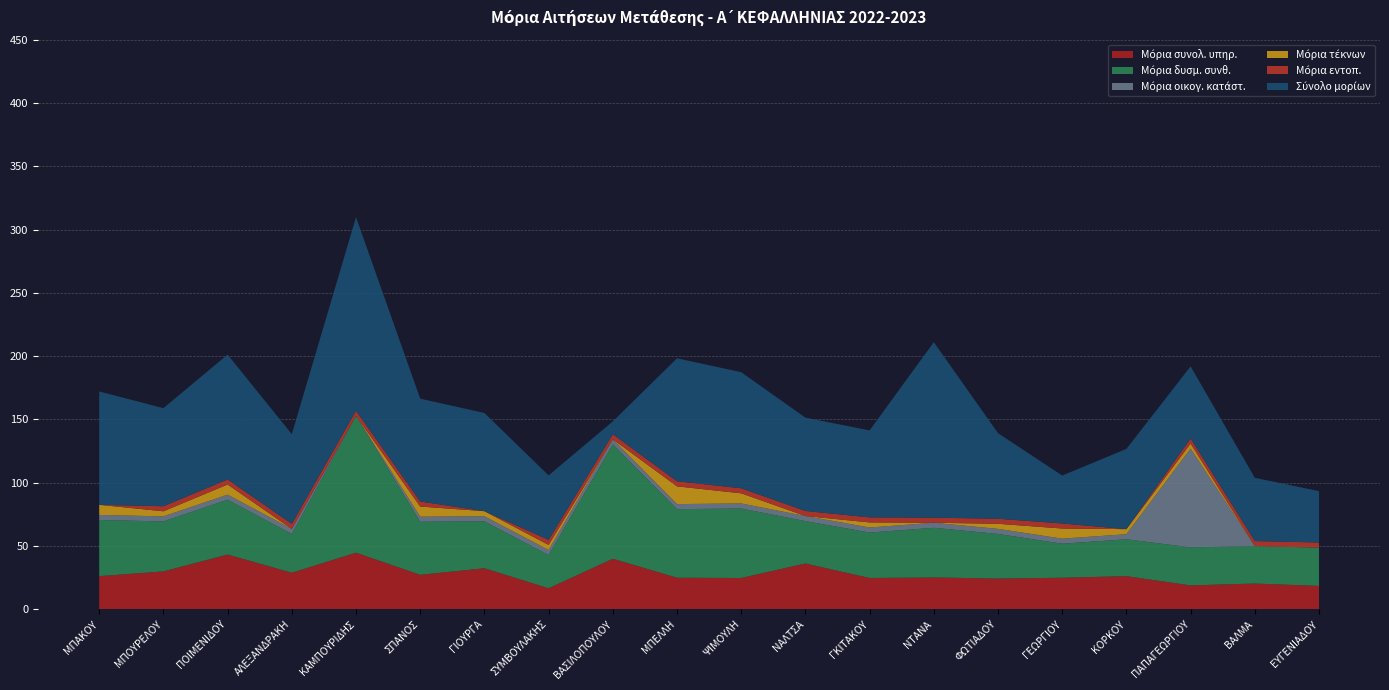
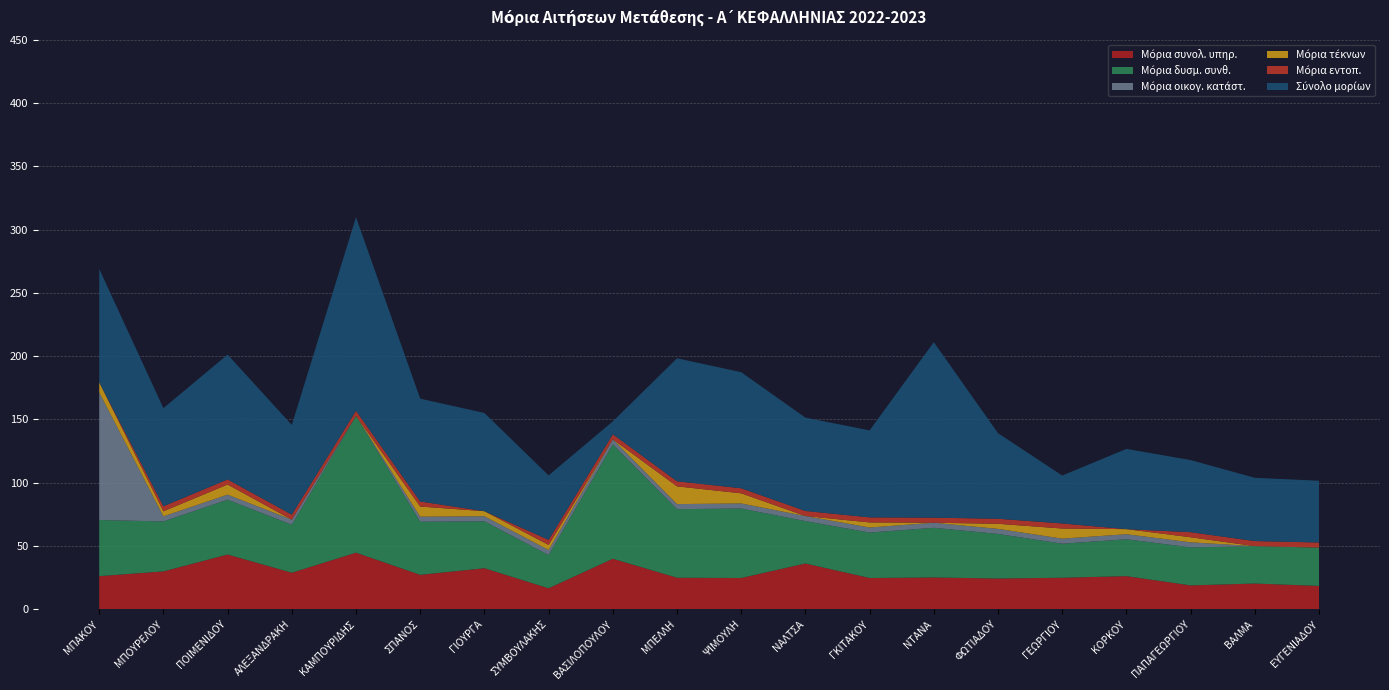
  {
    "Μόρια δυσμ. συνθ.": {
      "ΜΠΑΚΟΥ": 44,
      "ΜΠΟΥΡΕΛΟΥ": 39,
      "ΠΟΙΜΕΝΙΔΟΥ": 43,
-     "ΑΛΕΞΑΝΔΡΑΚΗ": 31,
+     "ΑΛΕΞΑΝΔΡΑΚΗ": 38,
      "ΣΠΑΝΟΣ": 42,
      "ΓΙΟΥΡΓΑ": 37,
      "ΣΥΜΒΟΥΛΑΚΗΣ": 26,
      "ΒΑΣΙΛΟΠΟΥΛΟΥ": 90,
      "ΜΠΕΛΛΗ": 54,
      "ΨΙΜΟΥΛΗ": 55,
      "ΝΑΛΤΣΑ": 33,
      "ΓΚΙΤΑΚΟΥ": 36,
      "ΝΤΑΝΑ": 39,
      "ΦΩΤΙΑΔΟΥ": 35,
      "ΓΕΩΡΓΙΟΥ": 27,
      "ΚΟΡΚΟΥ": 29,
      "ΠΑΠΑΓΕΩΡΓΙΟΥ": 30
    },
    "Μόρια οικογ. κατάστ.": {
-     "ΜΠΑΚΟΥ": 4,
+     "ΜΠΑΚΟΥ": 101,
      "ΜΠΟΥΡΕΛΟΥ": 4,
      "ΠΟΙΜΕΝΙΔΟΥ": 4,
      "ΣΠΑΝΟΣ": 4,
      "ΓΙΟΥΡΓΑ": 4,
      "ΣΥΜΒΟΥΛΑΚΗΣ": 4,
      "ΜΠΕΛΛΗ": 4,
      "ΨΙΜΟΥΛΗ": 4,
      "ΓΚΙΤΑΚΟΥ": 4,
      "ΦΩΤΙΑΔΟΥ": 4,
      "ΓΕΩΡΓΙΟΥ": 4,
      "ΚΟΡΚΟΥ": 4,
-     "ΠΑΠΑΓΕΩΡΓΙΟΥ": 78
+     "ΠΑΠΑΓΕΩΡΓΙΟΥ": 4
    },
    "Μόρια τέκνων": {
      "ΜΠΟΥΡΕΛΟΥ": 4,
      "ΠΟΙΜΕΝΙΔΟΥ": 8,
      "ΣΠΑΝΟΣ": 8,
      "ΣΥΜΒΟΥΛΑΚΗΣ": 4,
      "ΜΠΕΛΛΗ": 14,
      "ΨΙΜΟΥΛΗ": 8,
      "ΓΚΙΤΑΚΟΥ": 4,
      "ΦΩΤΙΑΔΟΥ": 4,
      "ΓΕΩΡΓΙΟΥ": 8,
      "ΠΑΠΑΓΕΩΡΓΙΟΥ": 4
    },
    "Σύνολο μορίων": {
      "ΜΠΑΚΟΥ": 90,
      "ΜΠΟΥΡΕΛΟΥ": 77,
      "ΠΟΙΜΕΝΙΔΟΥ": 99,
      "ΑΛΕΞΑΝΔΡΑΚΗ": 71,
      "ΚΑΜΠΟΥΡΙΔΗΣ": 153,
      "ΣΠΑΝΟΣ": 81,
      "ΓΙΟΥΡΓΑ": 78,
      "ΣΥΜΒΟΥΛΑΚΗΣ": 51,
      "ΒΑΣΙΛΟΠΟΥΛΟΥ": 10,
      "ΜΠΕΛΛΗ": 97,
      "ΨΙΜΟΥΛΗ": 92,
      "ΝΑΛΤΣΑ": 74,
      "ΓΚΙΤΑΚΟΥ": 69,
      "ΝΤΑΝΑ": 139,
      "ΦΩΤΙΑΔΟΥ": 68,
      "ΓΕΩΡΓΙΟΥ": 38,
      "ΚΟΡΚΟΥ": 63,
      "ΠΑΠΑΓΕΩΡΓΙΟΥ": 57,
      "ΒΑΛΜΑ": 50,
-     "ΕΥΓΕΝΙΑΔΟΥ": 41
+     "ΕΥΓΕΝΙΑΔΟΥ": 49
    }
  }
